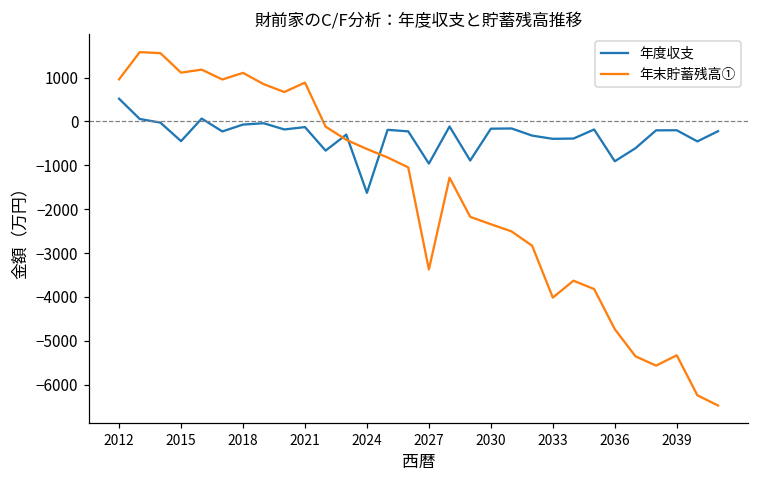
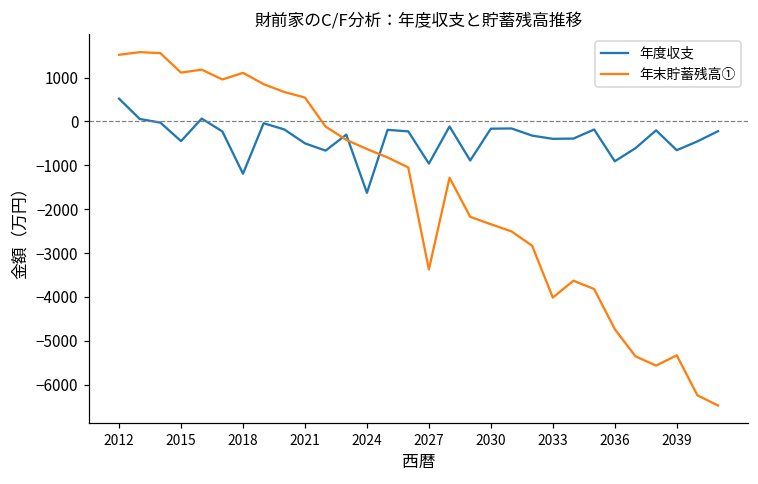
  {
    "年度収支": {
      "2012": 500,
      "2015": -400,
-     "2018": -100,
-     "2021": -100,
+     "2018": -1200,
+     "2021": -500,
      "2024": -1600,
      "2027": -1000,
      "2030": -200,
      "2033": -400,
      "2036": -900,
-     "2039": -200
+     "2039": -700
    },
    "年末貯蓄残高①": {
-     "2012": 1000,
+     "2012": 1500,
      "2015": 1100,
      "2018": 1100,
-     "2021": 900,
+     "2021": 500,
      "2024": -600,
      "2027": -3400,
      "2030": -2300,
      "2033": -4000,
      "2036": -4700,
      "2039": -5300
    }
  }
